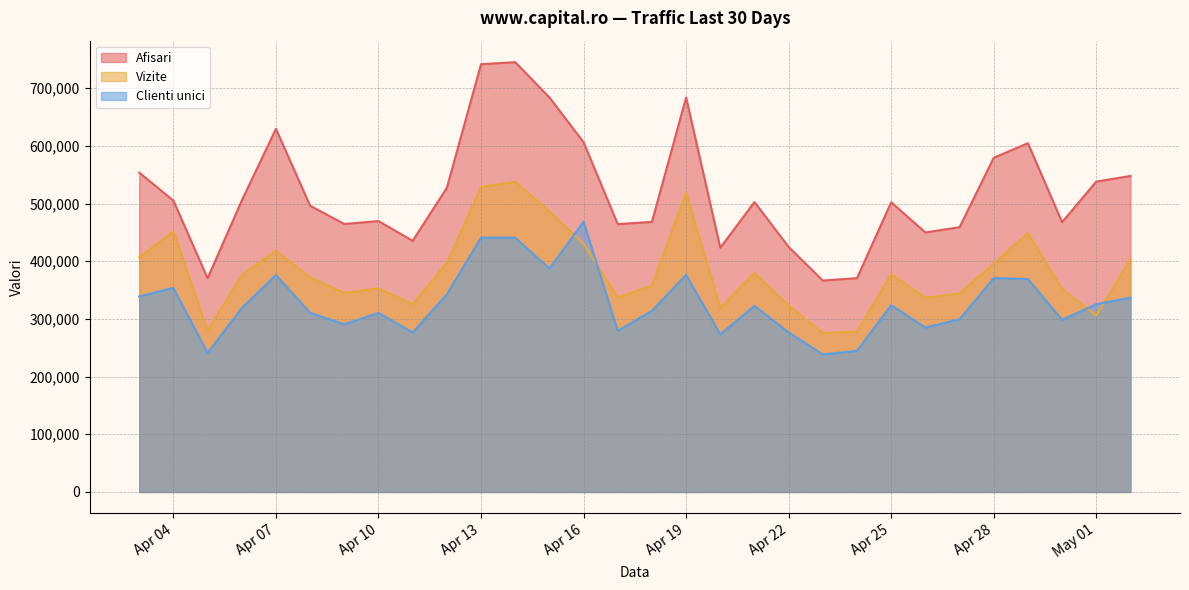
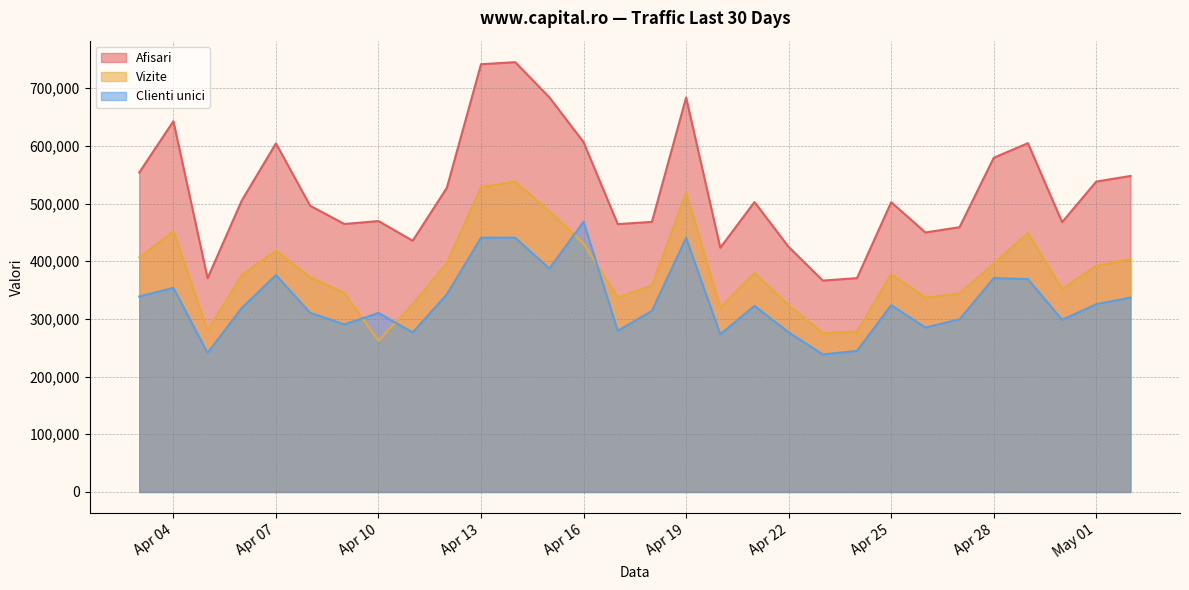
  {
    "Afisari": {
-     "Apr 04": "510,000",
-     "Apr 07": "630,000",
+     "Apr 04": "640,000",
+     "Apr 07": "600,000",
      "Apr 10": "470,000",
      "Apr 13": "740,000",
      "Apr 16": "610,000",
      "Apr 19": "680,000",
      "Apr 22": "420,000",
      "Apr 25": "500,000",
      "Apr 28": "580,000",
      "May 01": "540,000"
    },
    "Vizite": {
      "Apr 04": "450,000",
      "Apr 07": "420,000",
-     "Apr 10": "350,000",
+     "Apr 10": "260,000",
      "Apr 13": "530,000",
      "Apr 16": "430,000",
      "Apr 19": "520,000",
      "Apr 22": "320,000",
      "Apr 25": "380,000",
      "Apr 28": "400,000",
-     "May 01": "310,000"
+     "May 01": "390,000"
    },
    "Clienti unici": {
      "Apr 04": "350,000",
      "Apr 07": "380,000",
      "Apr 10": "310,000",
      "Apr 13": "440,000",
      "Apr 16": "470,000",
-     "Apr 19": "380,000",
+     "Apr 19": "440,000",
      "Apr 22": "280,000",
      "Apr 25": "320,000",
      "Apr 28": "370,000",
      "May 01": "330,000"
    }
  }
